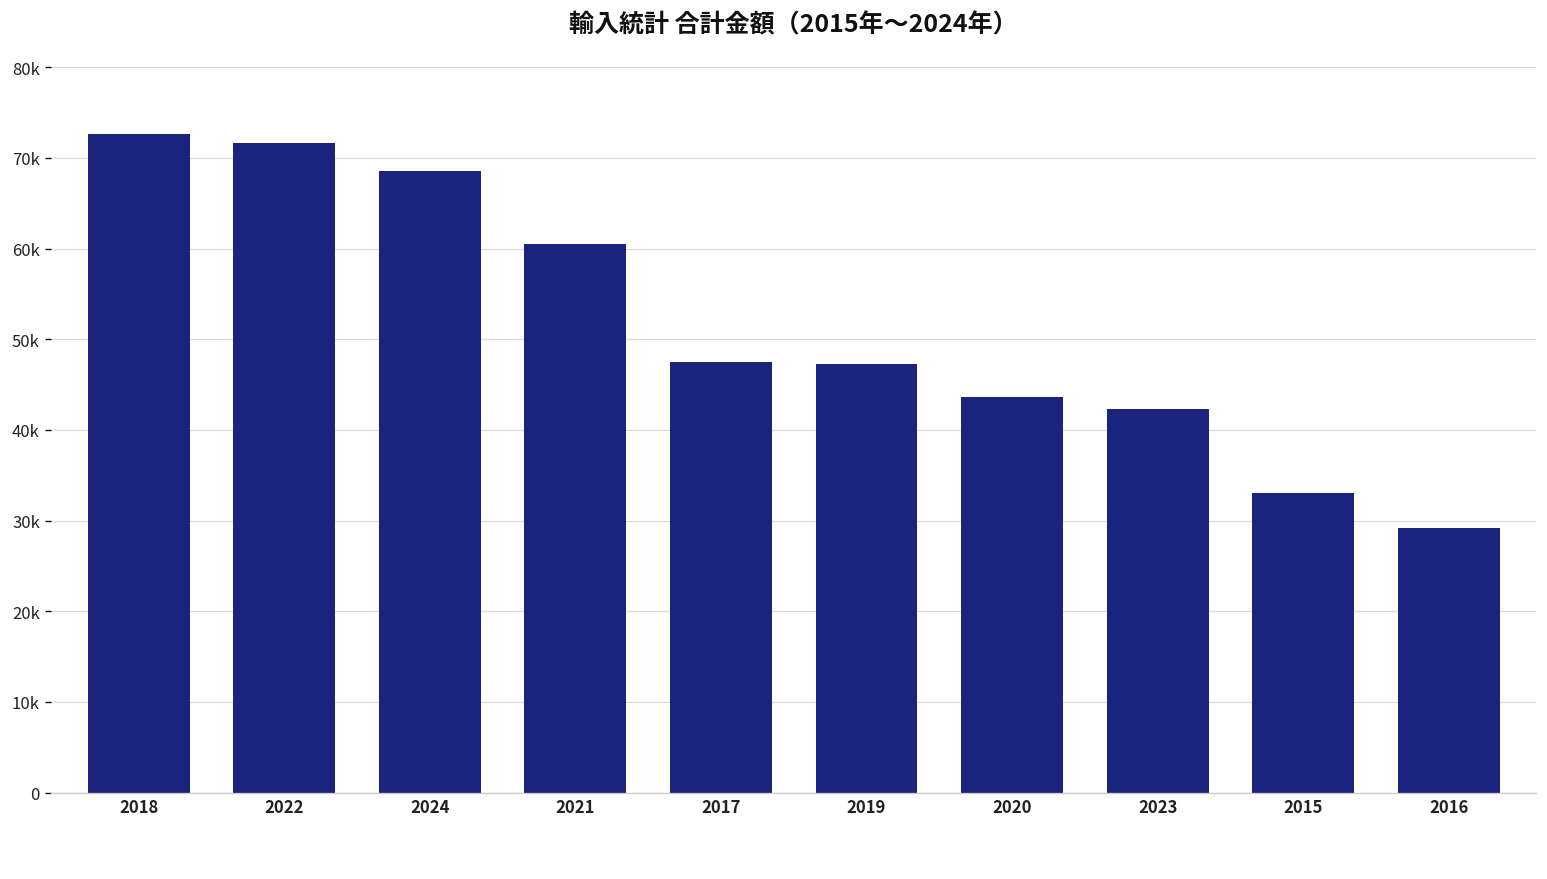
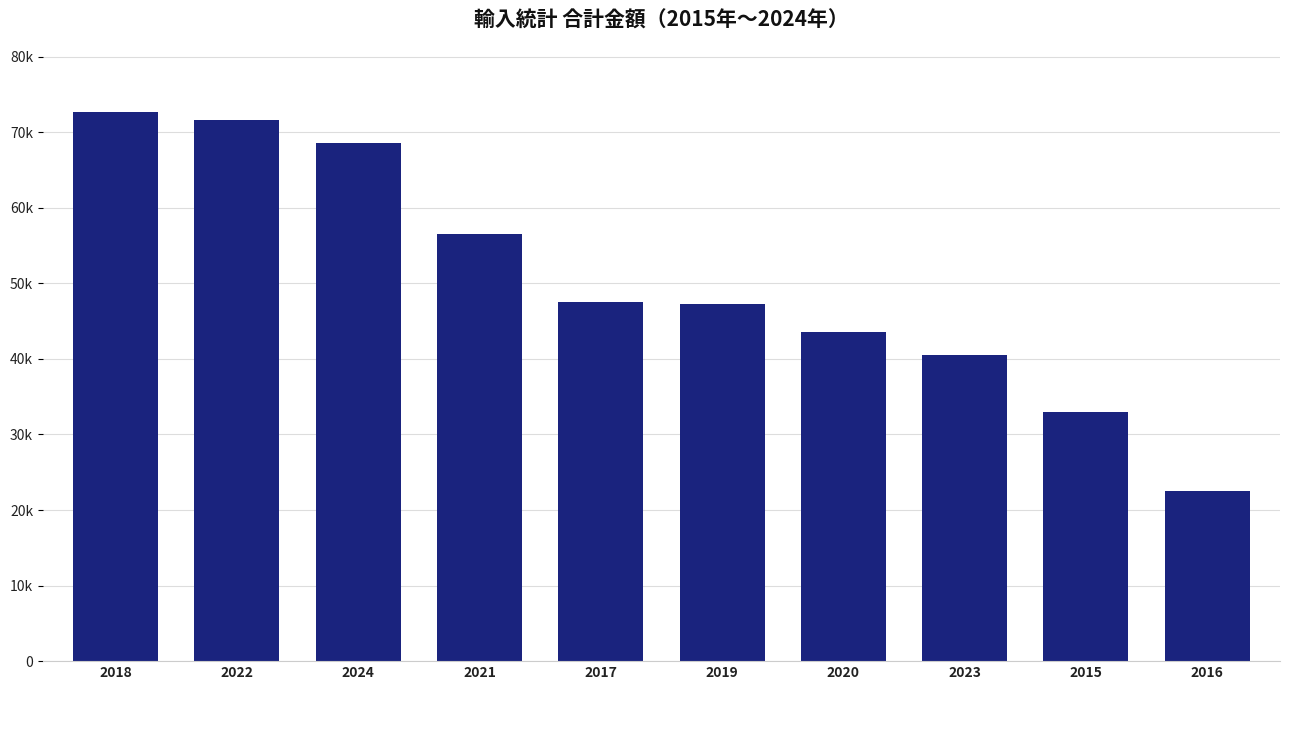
  {
    "2018": 73000,
    "2022": 72000,
    "2024": 69000,
-   "2021": 60000,
+   "2021": 56000,
    "2017": 48000,
    "2019": 47000,
    "2020": 44000,
-   "2023": 42000,
+   "2023": 41000,
    "2015": 33000,
-   "2016": 29000
+   "2016": 23000
  }
